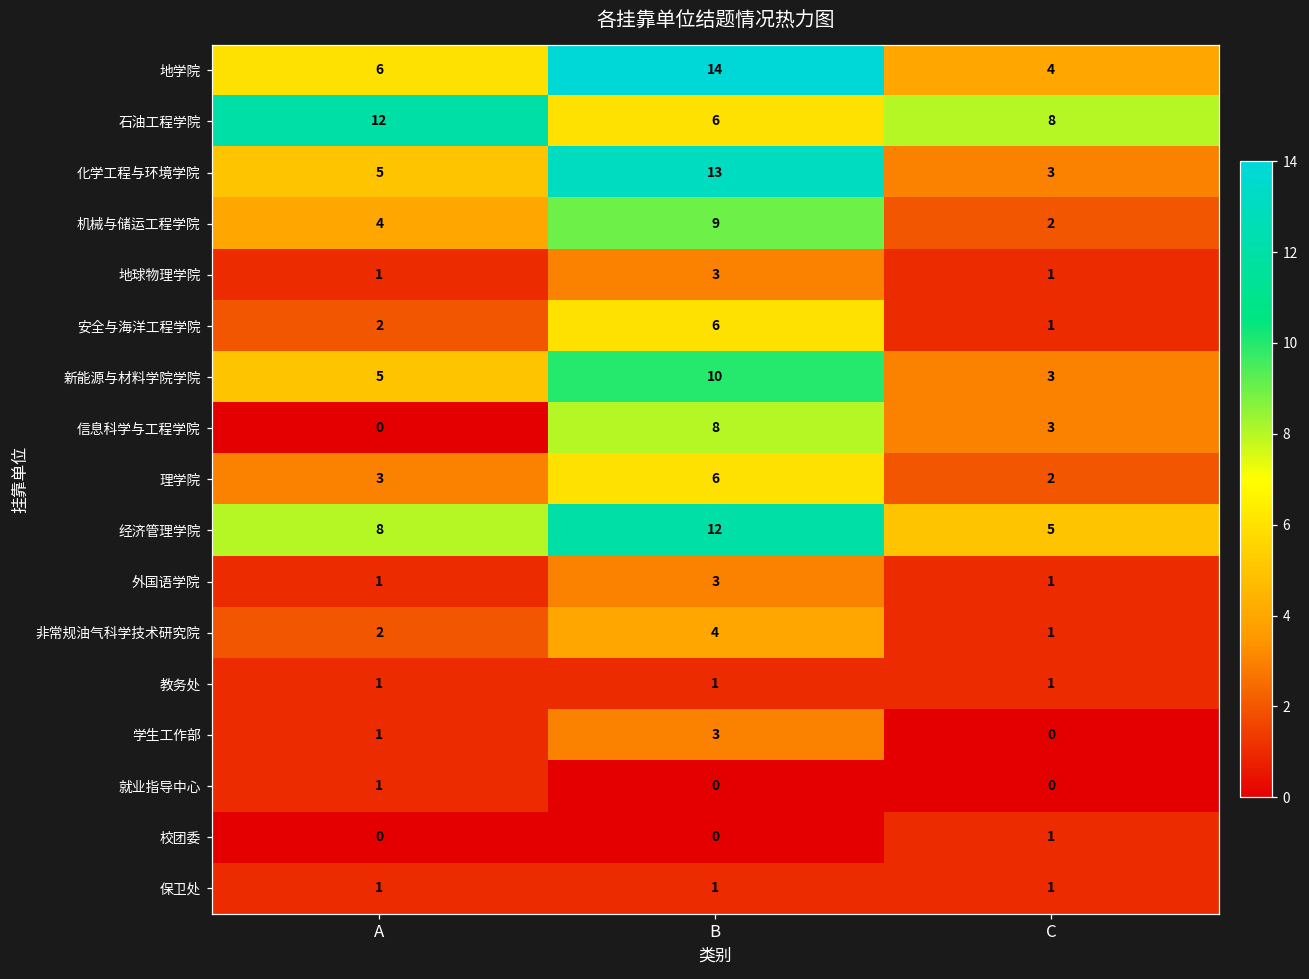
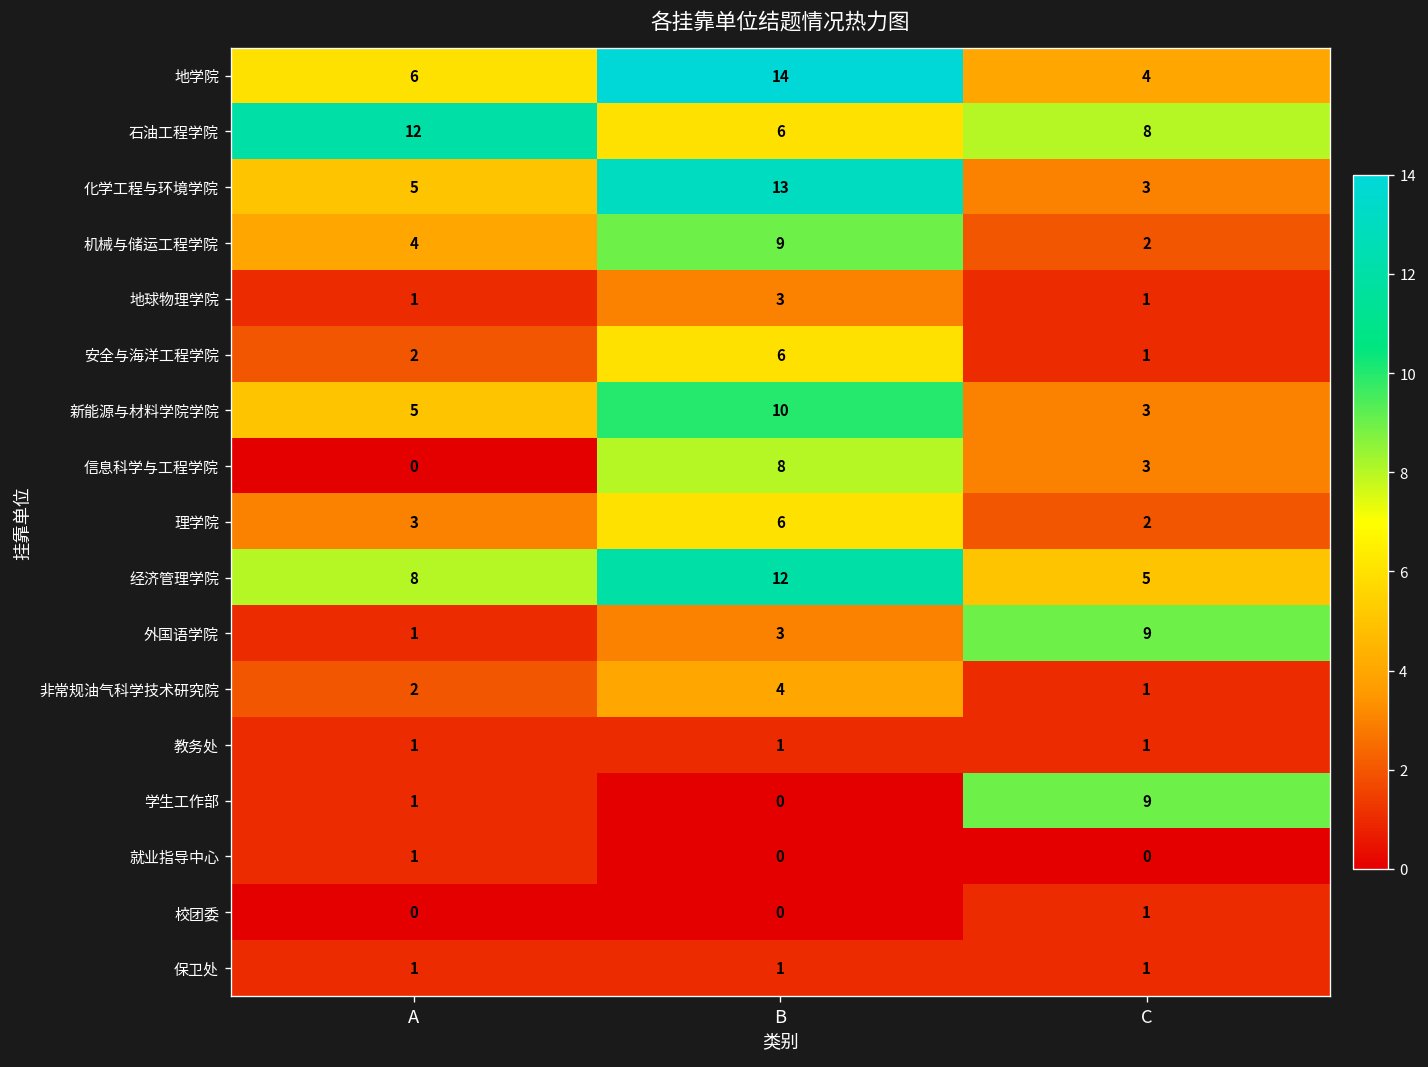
  {
    "地学院": {
      "A": 6,
      "B": 14,
      "C": 4
    },
    "石油工程学院": {
      "A": 12,
      "B": 6,
      "C": 8
    },
    "化学工程与环境学院": {
      "A": 5,
      "B": 13,
      "C": 3
    },
    "机械与储运工程学院": {
      "A": 4,
      "B": 9,
      "C": 2
    },
    "地球物理学院": {
      "A": 1,
      "B": 3,
      "C": 1
    },
    "安全与海洋工程学院": {
      "A": 2,
      "B": 6,
      "C": 1
    },
    "新能源与材料学院学院": {
      "A": 5,
      "B": 10,
      "C": 3
    },
    "信息科学与工程学院": {
      "A": 0,
      "B": 8,
      "C": 3
    },
    "理学院": {
      "A": 3,
      "B": 6,
      "C": 2
    },
    "经济管理学院": {
      "A": 8,
      "B": 12,
      "C": 5
    },
    "外国语学院": {
      "A": 1,
      "B": 3,
-     "C": 1
+     "C": 9
    },
    "非常规油气科学技术研究院": {
      "A": 2,
      "B": 4,
      "C": 1
    },
    "教务处": {
      "A": 1,
      "B": 1,
      "C": 1
    },
    "学生工作部": {
      "A": 1,
-     "B": 3,
-     "C": 0
+     "B": 0,
+     "C": 9
    },
    "就业指导中心": {
      "A": 1,
      "B": 0,
      "C": 0
    },
    "校团委": {
      "A": 0,
      "B": 0,
      "C": 1
    },
    "保卫处": {
      "A": 1,
      "B": 1,
      "C": 1
    }
  }
